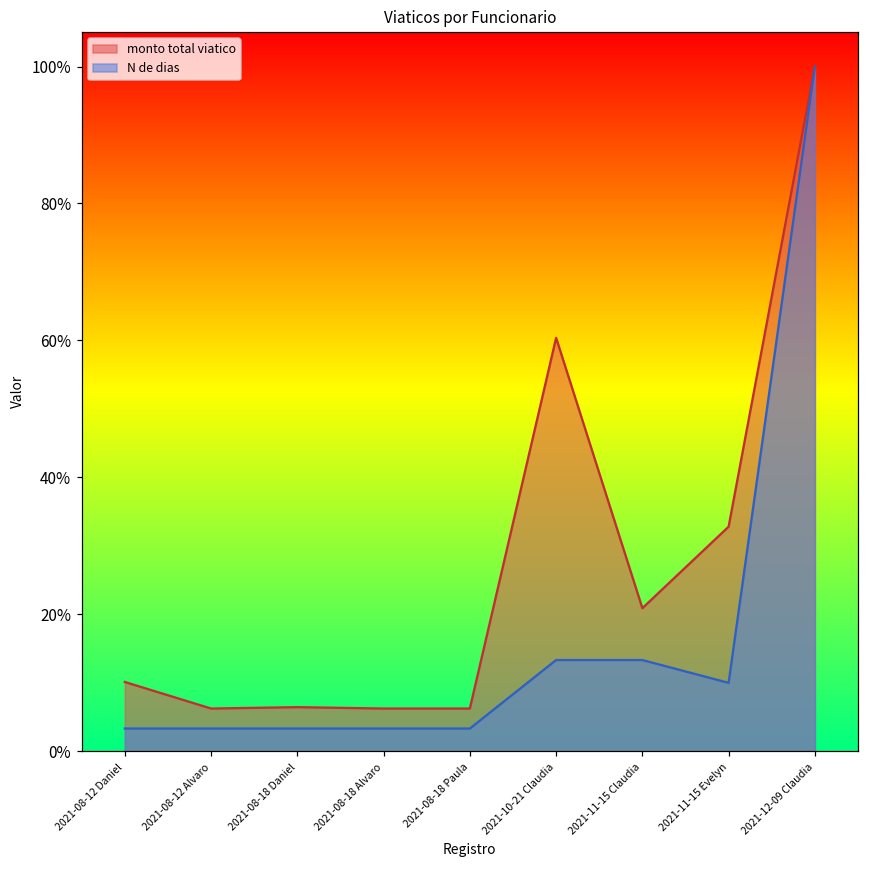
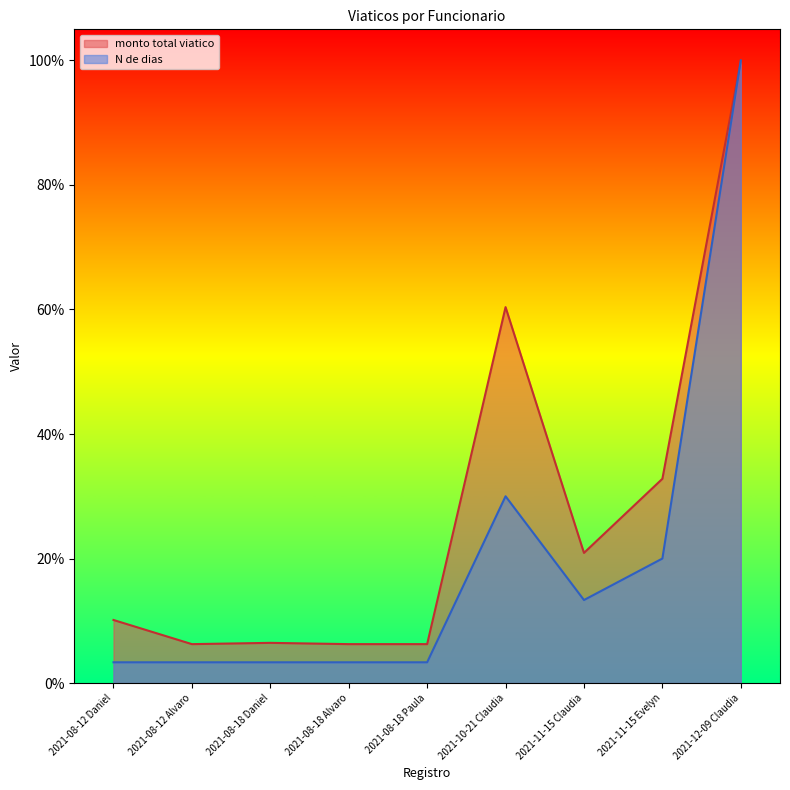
  {
    "monto total viatico": {
      "2021-08-12 Daniel": "10%",
      "2021-08-12 Alvaro": "6%",
      "2021-08-18 Daniel": "6%",
      "2021-08-18 Alvaro": "6%",
      "2021-08-18 Paula": "6%",
      "2021-10-21 Claudia": "60%",
      "2021-11-15 Claudia": "21%",
      "2021-11-15 Evelyn": "33%"
    },
    "N de dias": {
      "2021-08-12 Daniel": "3%",
      "2021-08-12 Alvaro": "3%",
      "2021-08-18 Daniel": "3%",
      "2021-08-18 Alvaro": "3%",
      "2021-08-18 Paula": "3%",
-     "2021-10-21 Claudia": "13%",
+     "2021-10-21 Claudia": "30%",
      "2021-11-15 Claudia": "13%",
-     "2021-11-15 Evelyn": "10%"
+     "2021-11-15 Evelyn": "20%"
    }
  }
